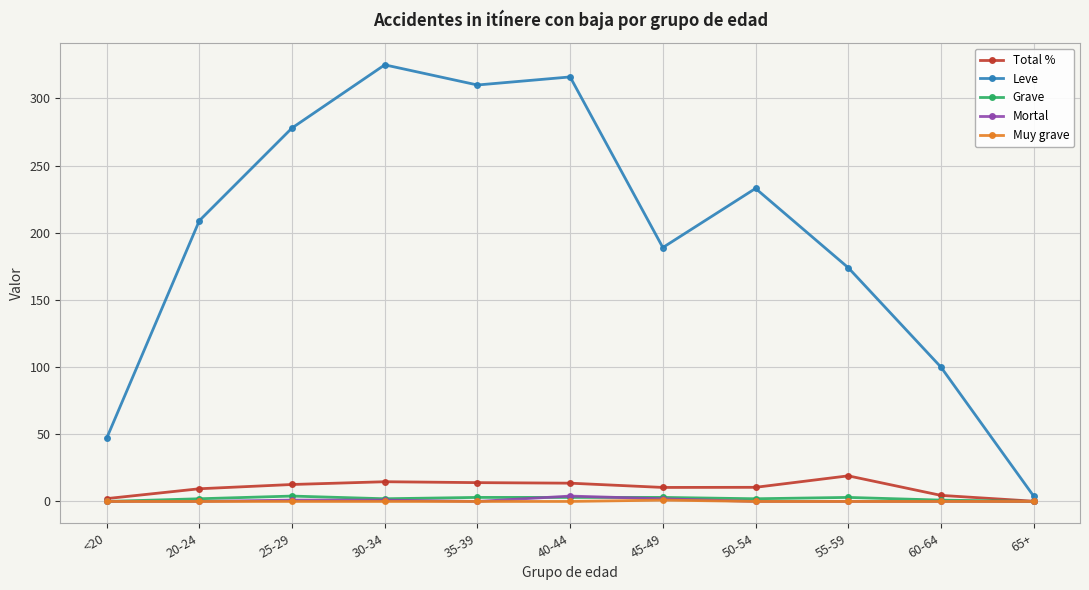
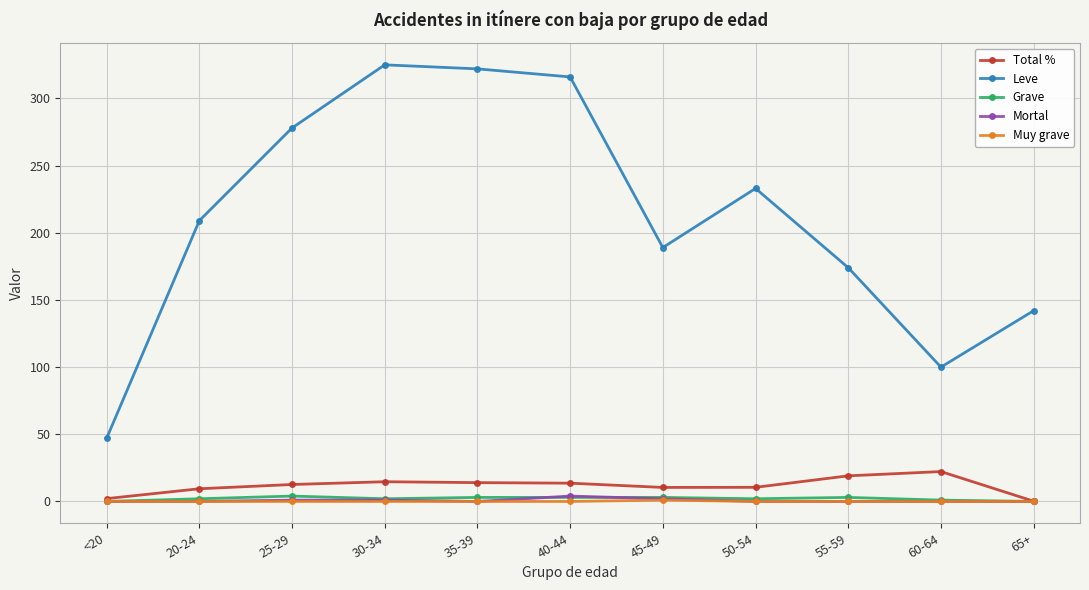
  {
    "Total %": {
      "<20": 2,
      "20-24": 9,
      "25-29": 13,
      "30-34": 15,
      "35-39": 14,
      "40-44": 14,
      "45-49": 10,
      "50-54": 11,
      "55-59": 19,
-     "60-64": 5
+     "60-64": 22
    },
    "Leve": {
      "<20": 47,
      "20-24": 209,
      "25-29": 278,
      "30-34": 325,
-     "35-39": 310,
+     "35-39": 322,
      "40-44": 316,
      "45-49": 189,
      "50-54": 233,
      "55-59": 174,
      "60-64": 100,
-     "65+": 4
+     "65+": 142
    },
    "Grave": {
      "20-24": 2,
      "25-29": 4,
      "35-39": 3,
      "50-54": 2,
      "55-59": 3
    },
    "Muy grave": {
      "40-44": 0
    }
  }
